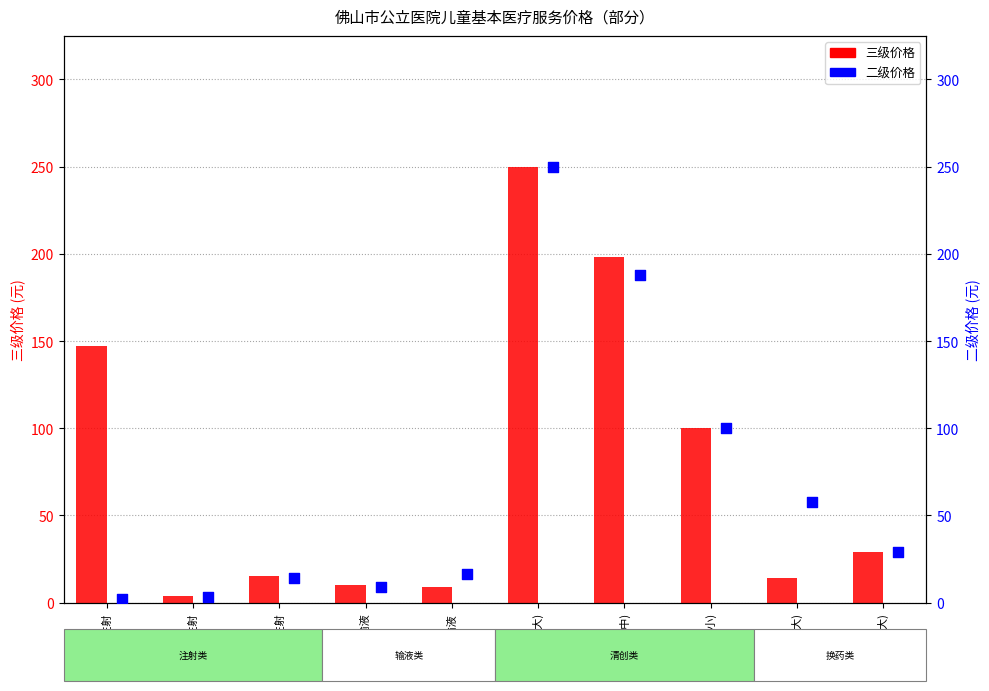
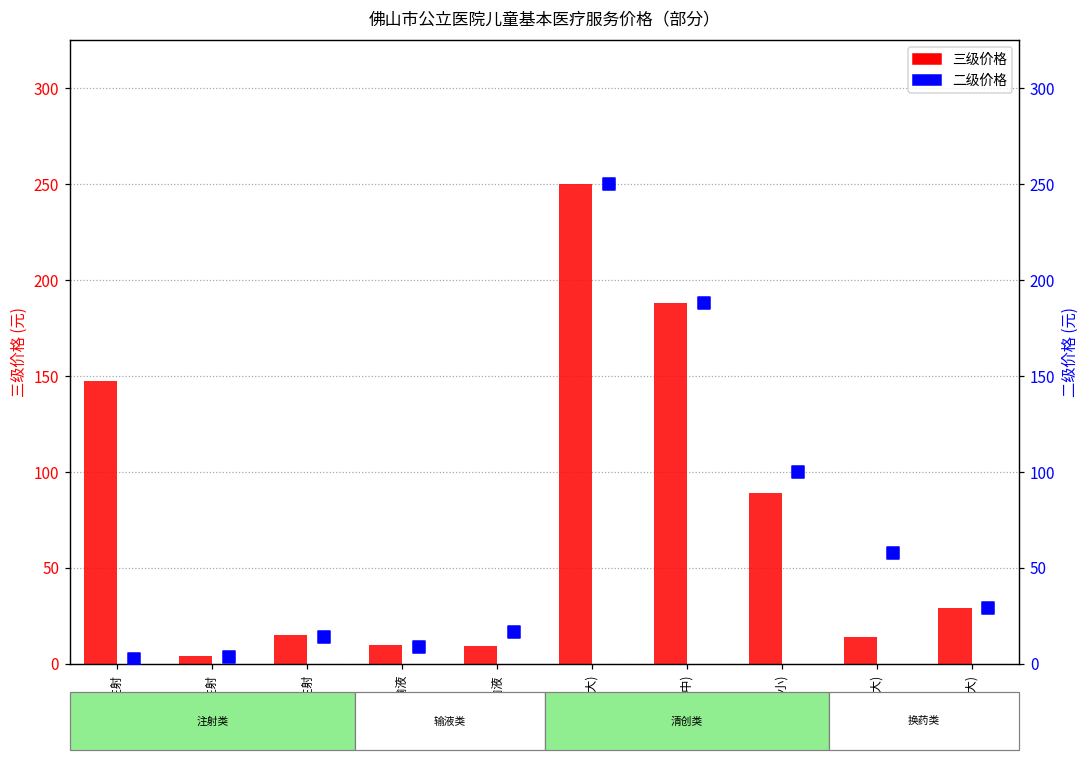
  {
    "三级价格": {
      "肌肉注射": 147,
      "静脉注射": 4,
      "动脉加压注射": 15,
      "住院静脉输液": 10,
      "门诊静脉输液": 9,
      "清创缝合(大)": 250,
-     "清创缝合(中)": 198,
-     "清创缝合(小)": 100,
+     "清创缝合(中)": 188,
+     "清创缝合(小)": 89,
      "换药(特大)": 14,
      "换药(大)": 29
    }
  }
